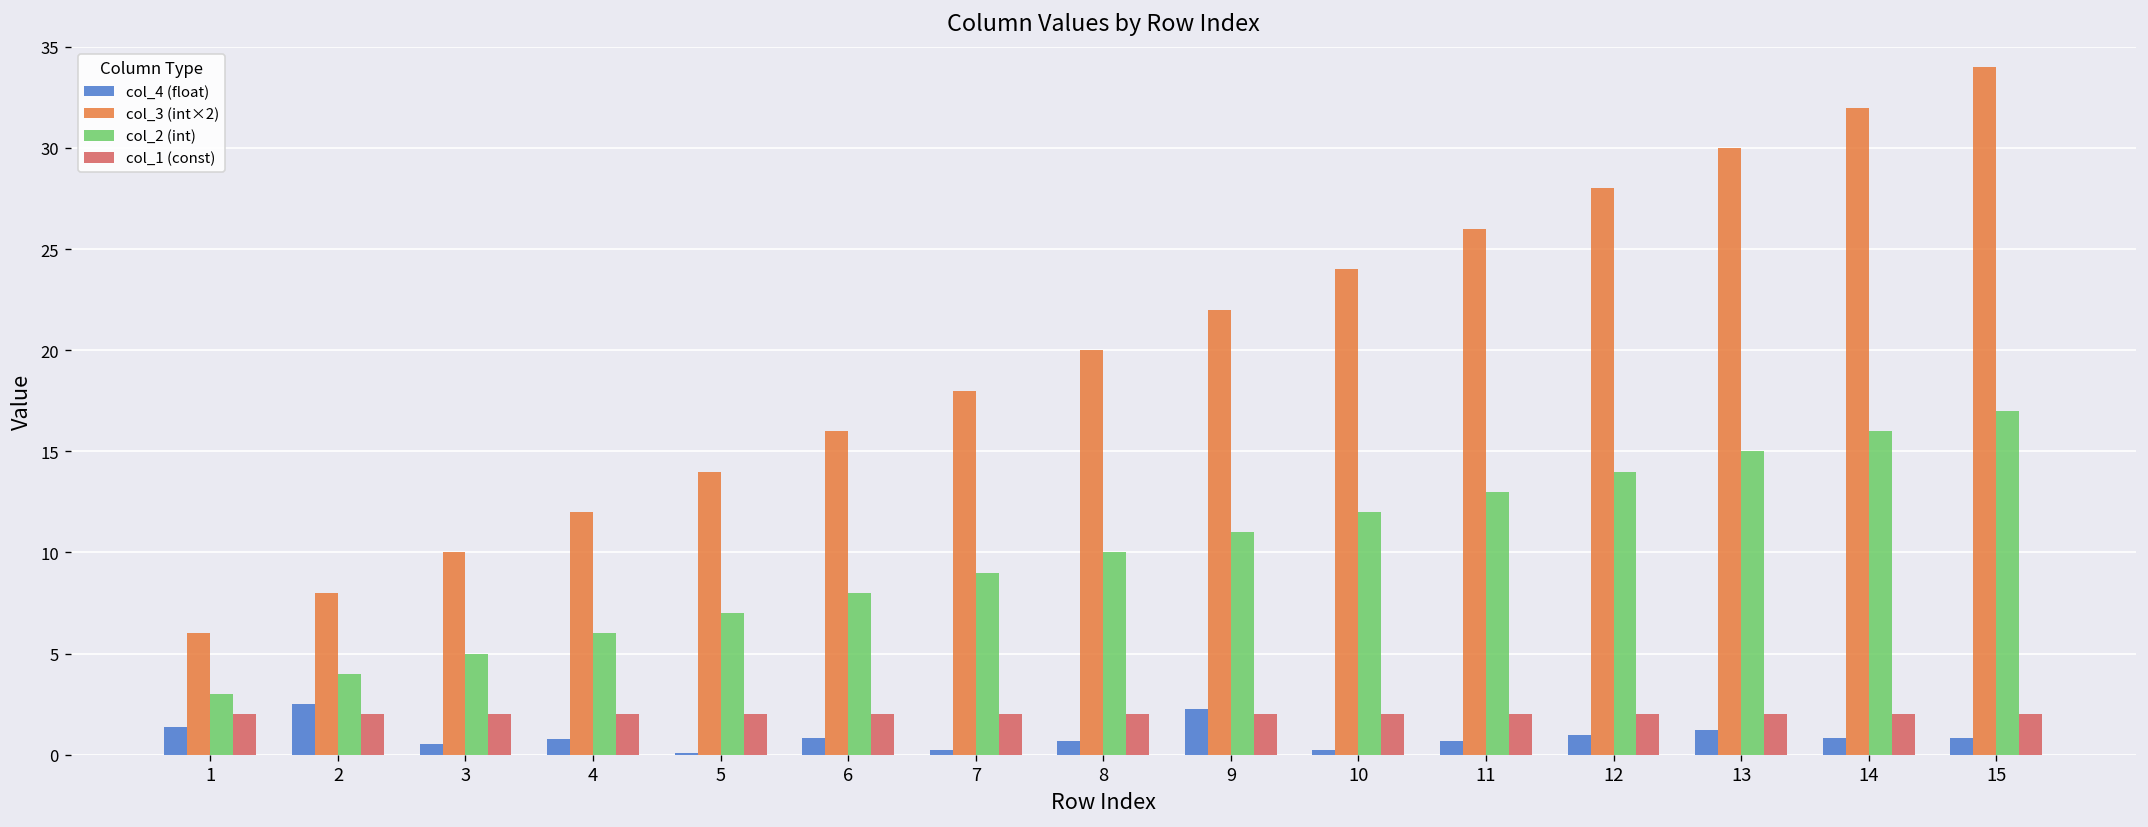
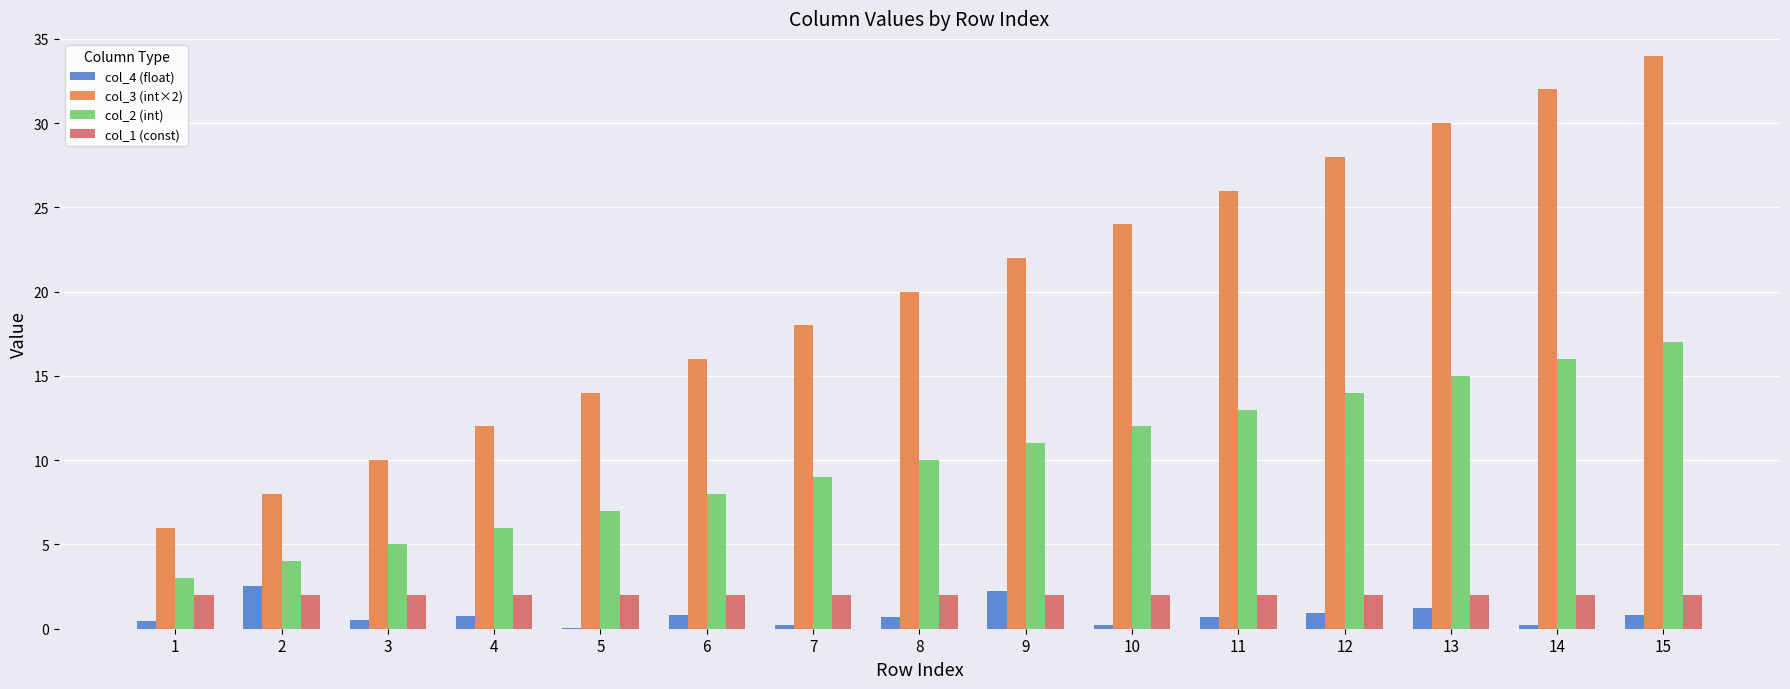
  {
    "col_4 (float)": {
-     "1": 1.4,
+     "1": 0.5,
      "2": 2.5,
      "3": 0.5,
      "4": 0.8,
      "6": 0.8,
      "7": 0.2,
      "8": 0.7,
      "9": 2.3,
      "10": 0.2,
      "11": 0.7,
      "12": 1.0,
      "13": 1.2,
-     "14": 0.8,
+     "14": 0.2,
      "15": 0.8
    },
    "col_2 (int)": {
      "1": 3.0,
      "2": 4.0,
      "3": 5.0,
      "4": 6.0,
      "5": 7.0,
      "6": 8.0,
      "7": 9.0,
      "8": 10.0,
      "9": 11.0,
      "10": 12.0,
      "11": 13.0,
      "12": 14.0,
      "13": 15.0,
      "14": 16.0,
      "15": 17.0
    }
  }
